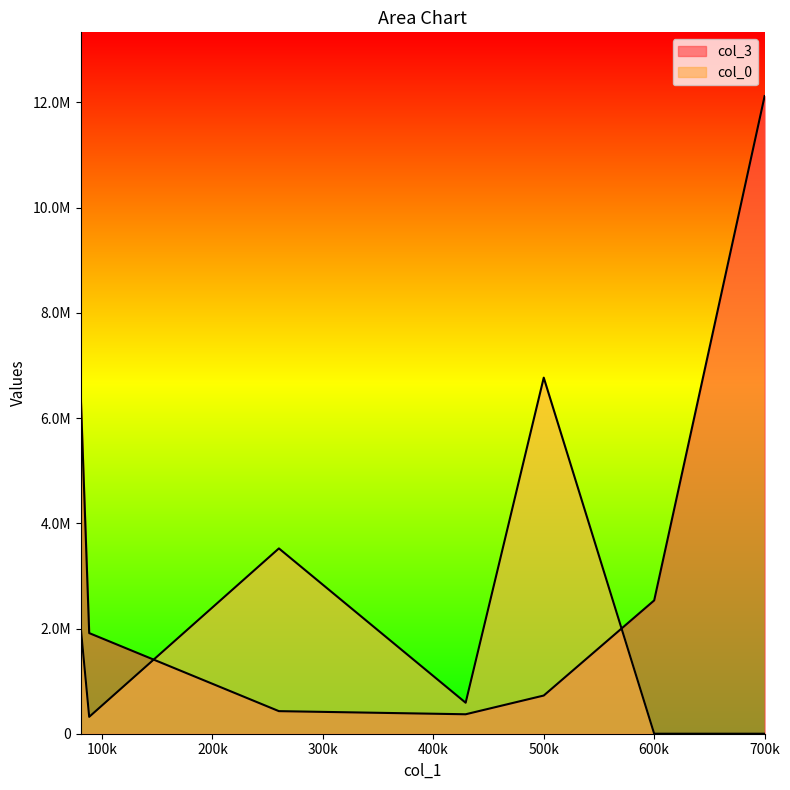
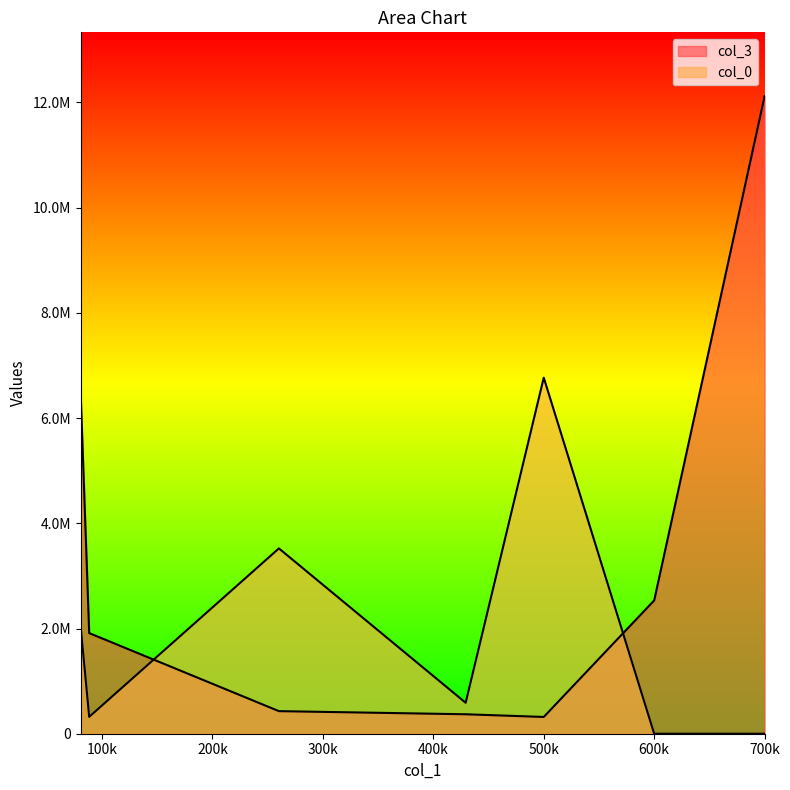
  {
    "col_3": {
-     "500k": 700000,
+     "500k": 300000,
      "600k": 2500000,
      "700k": 12100000
    },
    "col_0": {
      "500k": 6800000,
      "600k": 0,
      "700k": 0
    }
  }
